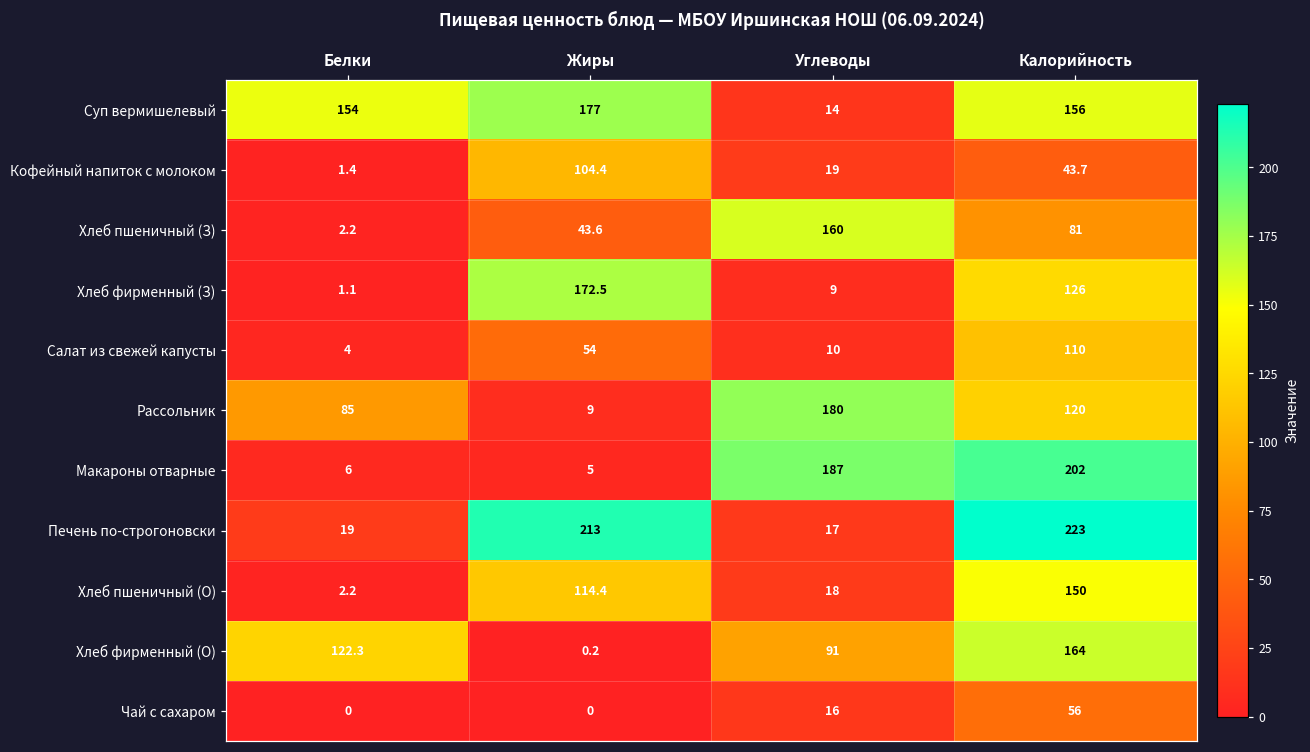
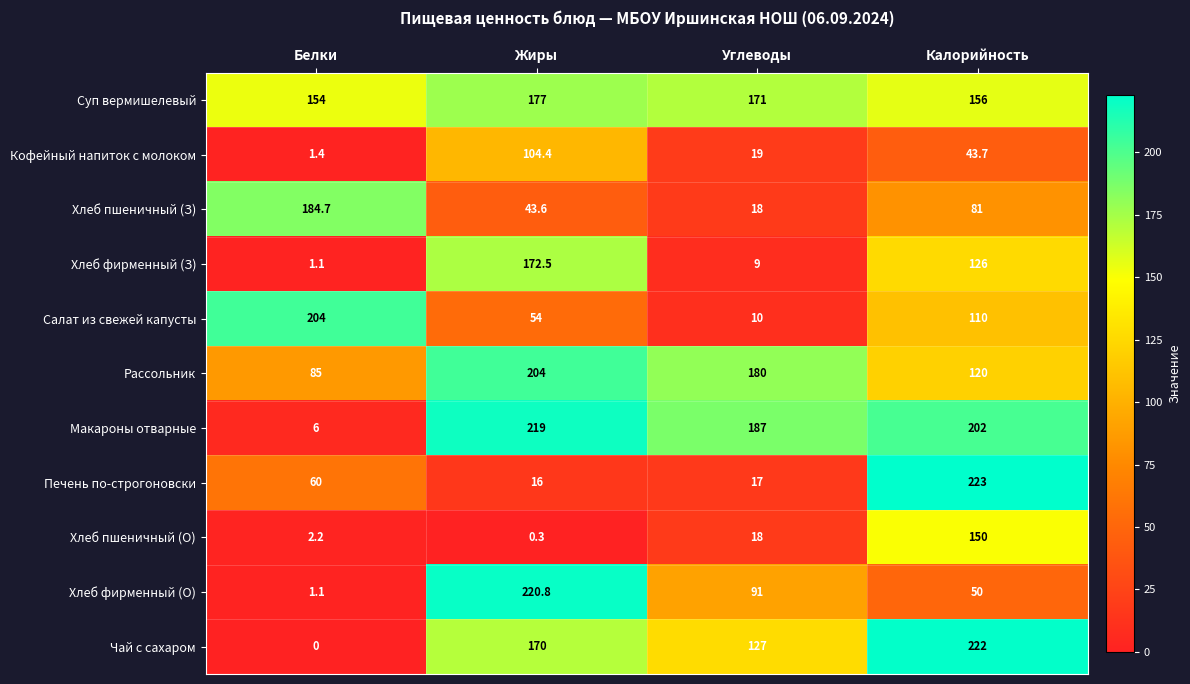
  {
    "Суп вермишелевый": {
      "Белки": 154,
      "Жиры": 177,
-     "Углеводы": 14,
+     "Углеводы": 171,
      "Калорийность": 156
    },
    "Кофейный напиток с молоком": {
      "Белки": 1.4,
      "Жиры": 104.4,
      "Углеводы": 19,
      "Калорийность": 43.7
    },
    "Хлеб пшеничный (З)": {
-     "Белки": 2.2,
+     "Белки": 184.7,
      "Жиры": 43.6,
-     "Углеводы": 160,
+     "Углеводы": 18,
      "Калорийность": 81
    },
    "Хлеб фирменный (З)": {
      "Белки": 1.1,
      "Жиры": 172.5,
      "Углеводы": 9,
      "Калорийность": 126
    },
    "Салат из свежей капусты": {
-     "Белки": 4,
+     "Белки": 204,
      "Жиры": 54,
      "Углеводы": 10,
      "Калорийность": 110
    },
    "Рассольник": {
      "Белки": 85,
-     "Жиры": 9,
+     "Жиры": 204,
      "Углеводы": 180,
      "Калорийность": 120
    },
    "Макароны отварные": {
      "Белки": 6,
-     "Жиры": 5,
+     "Жиры": 219,
      "Углеводы": 187,
      "Калорийность": 202
    },
    "Печень по-строгоновски": {
-     "Белки": 19,
-     "Жиры": 213,
+     "Белки": 60,
+     "Жиры": 16,
      "Углеводы": 17,
      "Калорийность": 223
    },
    "Хлеб пшеничный (О)": {
      "Белки": 2.2,
-     "Жиры": 114.4,
+     "Жиры": 0.3,
      "Углеводы": 18,
      "Калорийность": 150
    },
    "Хлеб фирменный (О)": {
-     "Белки": 122.3,
-     "Жиры": 0.2,
+     "Белки": 1.1,
+     "Жиры": 220.8,
      "Углеводы": 91,
-     "Калорийность": 164
+     "Калорийность": 50
    },
    "Чай с сахаром": {
      "Белки": 0,
-     "Жиры": 0,
-     "Углеводы": 16,
-     "Калорийность": 56
+     "Жиры": 170,
+     "Углеводы": 127,
+     "Калорийность": 222
    }
  }
